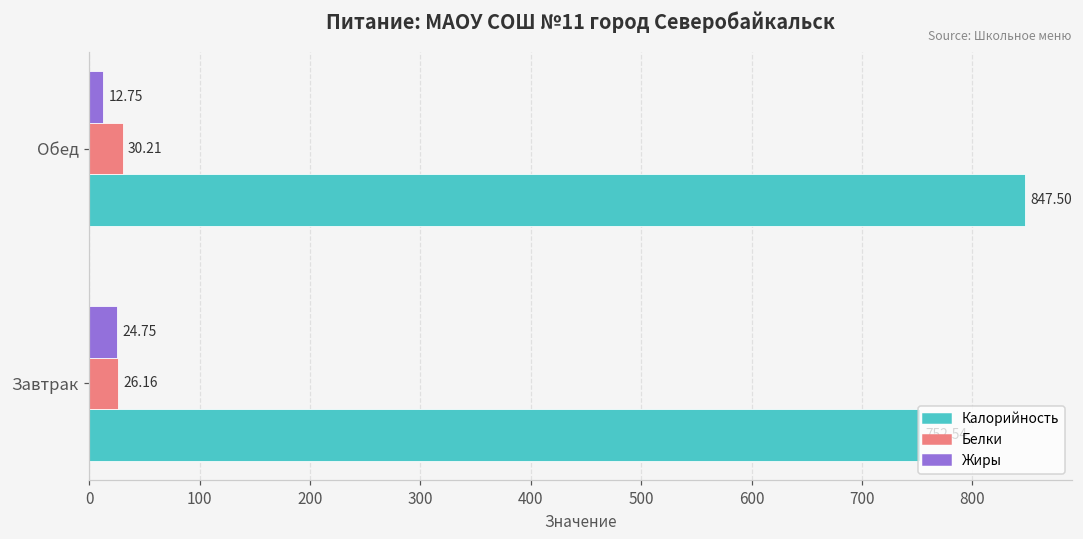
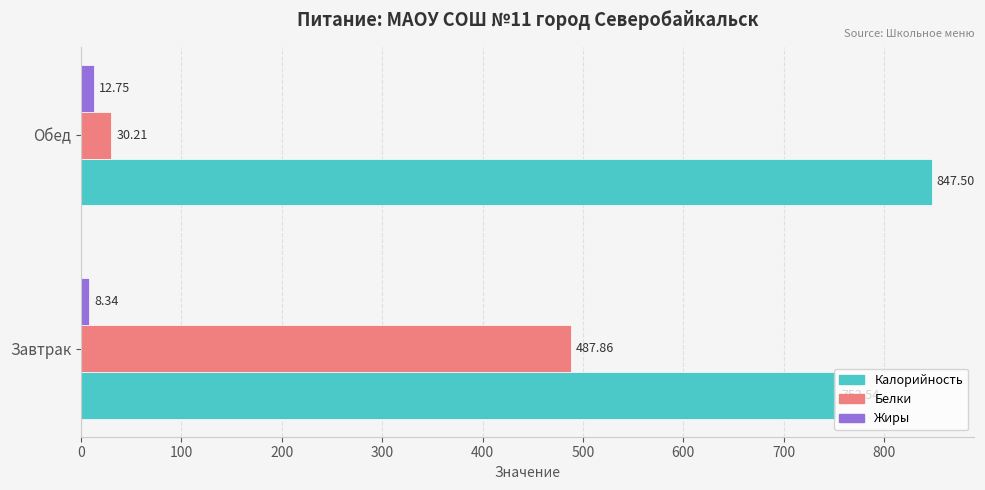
  {
    "Калорийность": {
      "Обед": 847.50
    },
    "Белки": {
      "Обед": 30.21,
-     "Завтрак": 26.16
+     "Завтрак": 487.86
    },
    "Жиры": {
      "Обед": 12.75,
-     "Завтрак": 24.75
+     "Завтрак": 8.34
    }
  }
